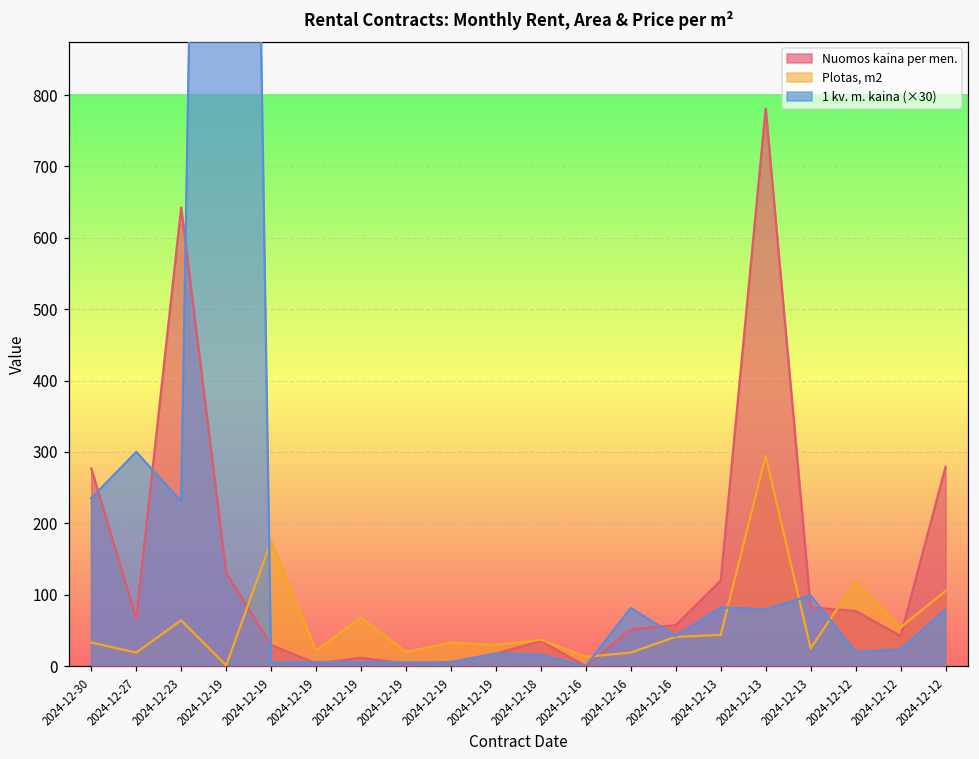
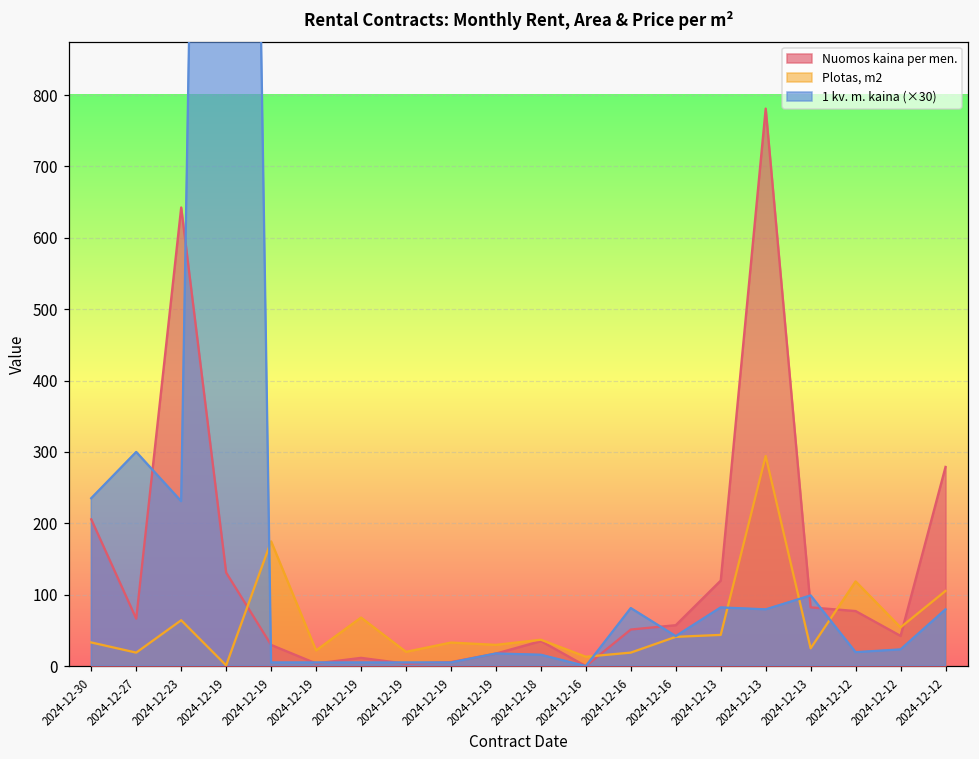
  {
    "Nuomos kaina per men.": {
-     "2024-12-30": 280,
+     "2024-12-30": 210,
      "2024-12-27": 70,
      "2024-12-23": 640
    },
    "Plotas, m2": {
      "2024-12-30": 30,
      "2024-12-27": 20,
      "2024-12-23": 60
    },
    "1 kv. m. kaina (×30)": {
      "2024-12-30": 240,
      "2024-12-27": 300,
      "2024-12-23": 230,
      "2024-12-18": 20
    }
  }
